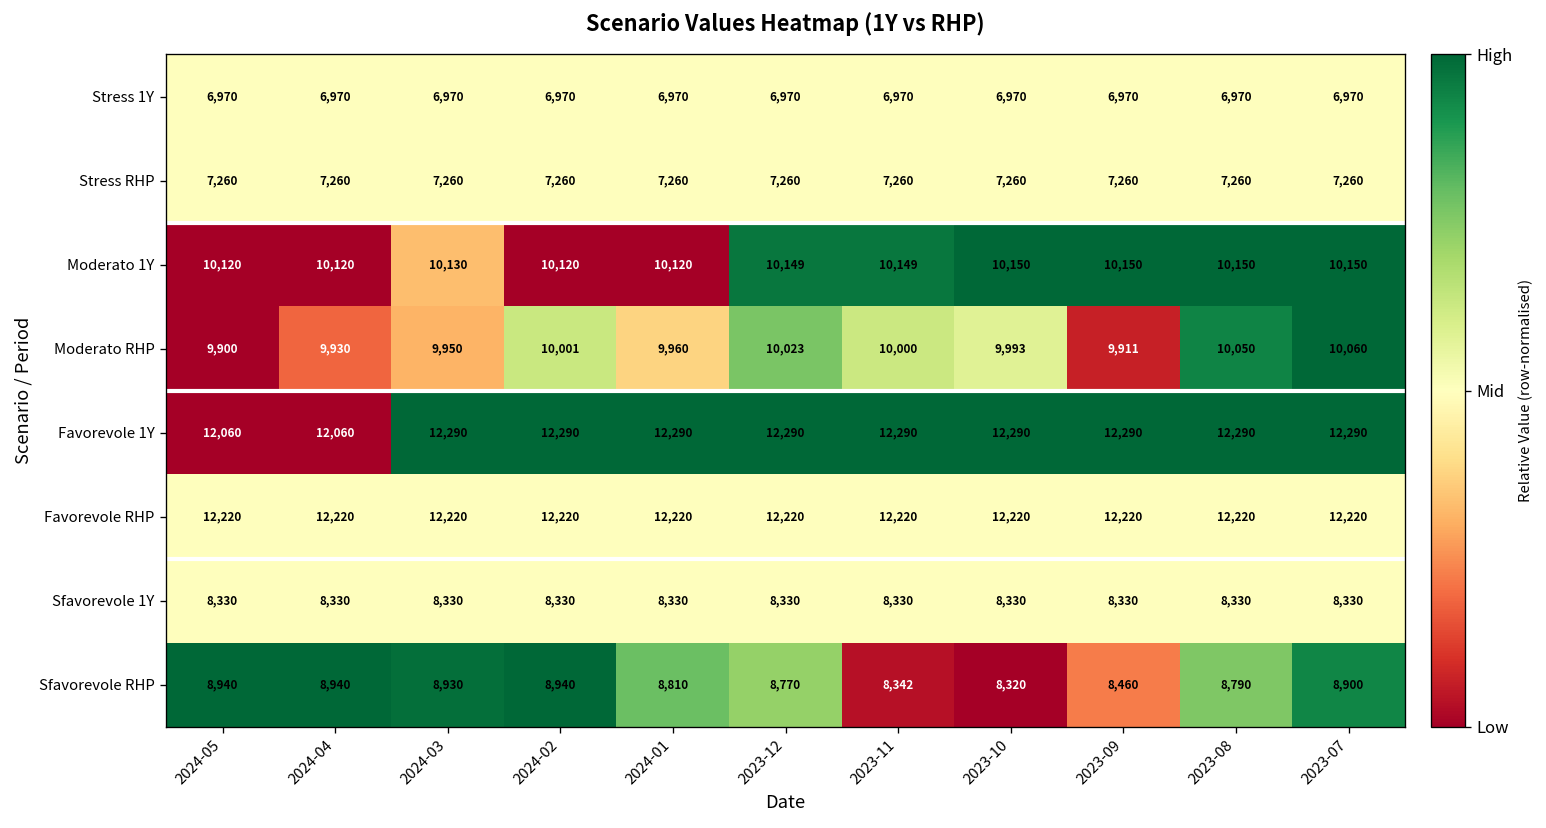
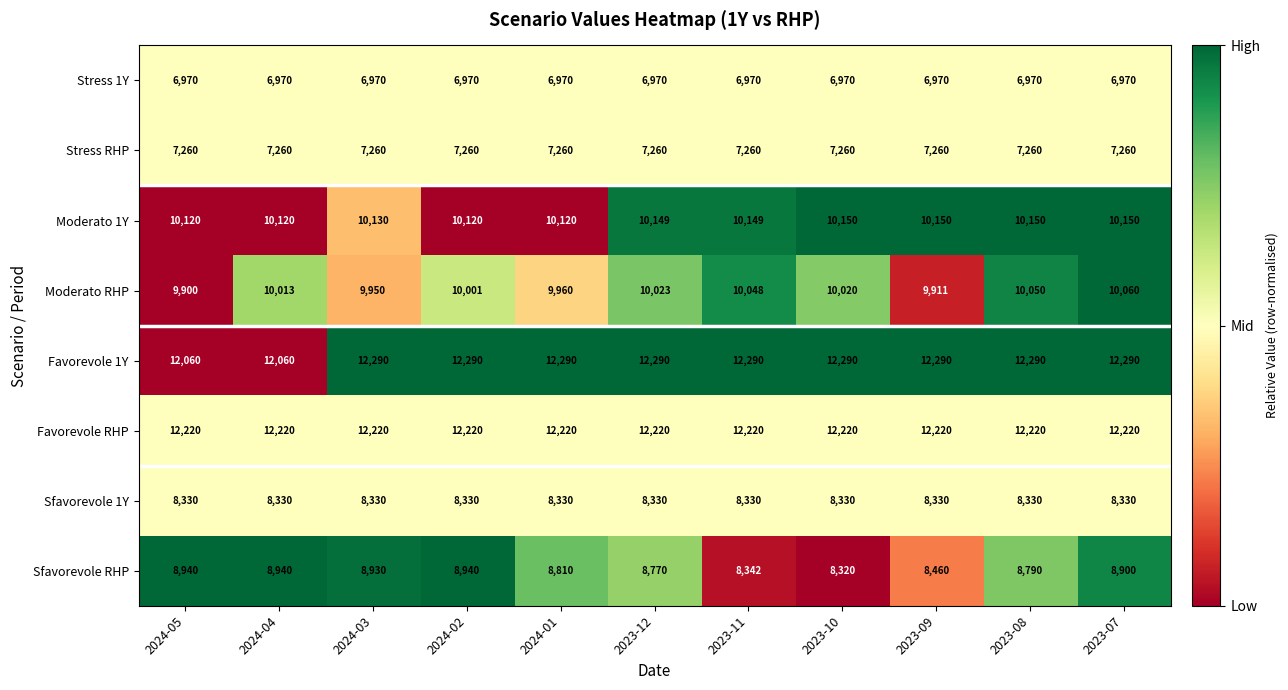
  {
    "Stress 1Y": {
      "2024-05": "6,970",
      "2024-04": "6,970",
      "2024-03": "6,970",
      "2024-02": "6,970",
      "2024-01": "6,970",
      "2023-12": "6,970",
      "2023-11": "6,970",
      "2023-10": "6,970",
      "2023-09": "6,970",
      "2023-08": "6,970",
      "2023-07": "6,970"
    },
    "Stress RHP": {
      "2024-05": "7,260",
      "2024-04": "7,260",
      "2024-03": "7,260",
      "2024-02": "7,260",
      "2024-01": "7,260",
      "2023-12": "7,260",
      "2023-11": "7,260",
      "2023-10": "7,260",
      "2023-09": "7,260",
      "2023-08": "7,260",
      "2023-07": "7,260"
    },
    "Moderato 1Y": {
      "2024-05": "10,120",
      "2024-04": "10,120",
      "2024-03": "10,130",
      "2024-02": "10,120",
      "2024-01": "10,120",
      "2023-12": "10,149",
      "2023-11": "10,149",
      "2023-10": "10,150",
      "2023-09": "10,150",
      "2023-08": "10,150",
      "2023-07": "10,150"
    },
    "Moderato RHP": {
      "2024-05": "9,900",
-     "2024-04": "9,930",
+     "2024-04": "10,013",
      "2024-03": "9,950",
      "2024-02": "10,001",
      "2024-01": "9,960",
      "2023-12": "10,023",
-     "2023-11": "10,000",
-     "2023-10": "9,993",
+     "2023-11": "10,048",
+     "2023-10": "10,020",
      "2023-09": "9,911",
      "2023-08": "10,050",
      "2023-07": "10,060"
    },
    "Favorevole 1Y": {
      "2024-05": "12,060",
      "2024-04": "12,060",
      "2024-03": "12,290",
      "2024-02": "12,290",
      "2024-01": "12,290",
      "2023-12": "12,290",
      "2023-11": "12,290",
      "2023-10": "12,290",
      "2023-09": "12,290",
      "2023-08": "12,290",
      "2023-07": "12,290"
    },
    "Favorevole RHP": {
      "2024-05": "12,220",
      "2024-04": "12,220",
      "2024-03": "12,220",
      "2024-02": "12,220",
      "2024-01": "12,220",
      "2023-12": "12,220",
      "2023-11": "12,220",
      "2023-10": "12,220",
      "2023-09": "12,220",
      "2023-08": "12,220",
      "2023-07": "12,220"
    },
    "Sfavorevole 1Y": {
      "2024-05": "8,330",
      "2024-04": "8,330",
      "2024-03": "8,330",
      "2024-02": "8,330",
      "2024-01": "8,330",
      "2023-12": "8,330",
      "2023-11": "8,330",
      "2023-10": "8,330",
      "2023-09": "8,330",
      "2023-08": "8,330",
      "2023-07": "8,330"
    },
    "Sfavorevole RHP": {
      "2024-05": "8,940",
      "2024-04": "8,940",
      "2024-03": "8,930",
      "2024-02": "8,940",
      "2024-01": "8,810",
      "2023-12": "8,770",
      "2023-11": "8,342",
      "2023-10": "8,320",
      "2023-09": "8,460",
      "2023-08": "8,790",
      "2023-07": "8,900"
    }
  }
